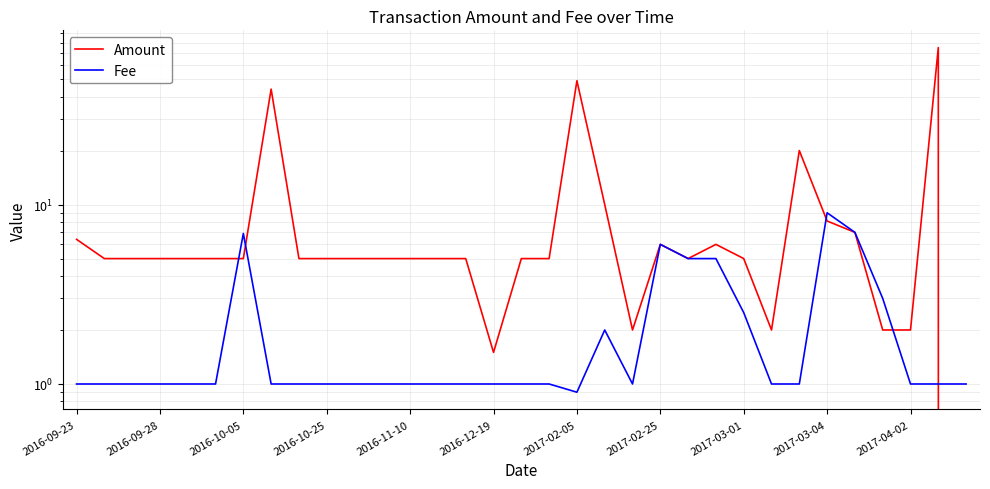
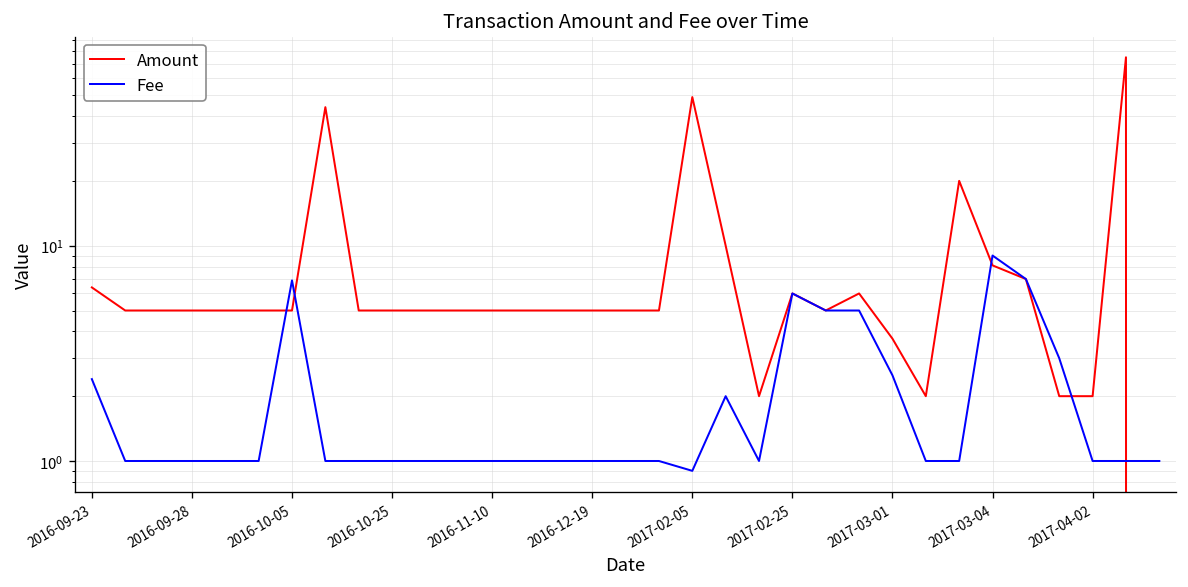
  {
    "Amount": {
      "2016-09-23": 6.4,
      "2016-09-28": 5.0,
      "2016-10-05": 5.0,
      "2016-10-25": 5.0,
      "2016-11-10": 5.0,
-     "2016-12-19": 1.5,
+     "2016-12-19": 5.0,
      "2017-02-05": 49,
-     "2017-03-01": 5.0,
+     "2017-03-01": 3.7,
      "2017-03-04": 8,
      "2017-04-02": 2.0
    },
    "Fee": {
-     "2016-09-23": 1.0,
+     "2016-09-23": 2.4,
      "2016-09-28": 1.0,
      "2016-10-05": 6.9,
      "2016-10-25": 1.0,
      "2016-11-10": 1.0,
      "2016-12-19": 1.0,
      "2017-02-05": 0.9,
      "2017-03-01": 2.5,
      "2017-03-04": 9,
      "2017-04-02": 1.0
    }
  }
